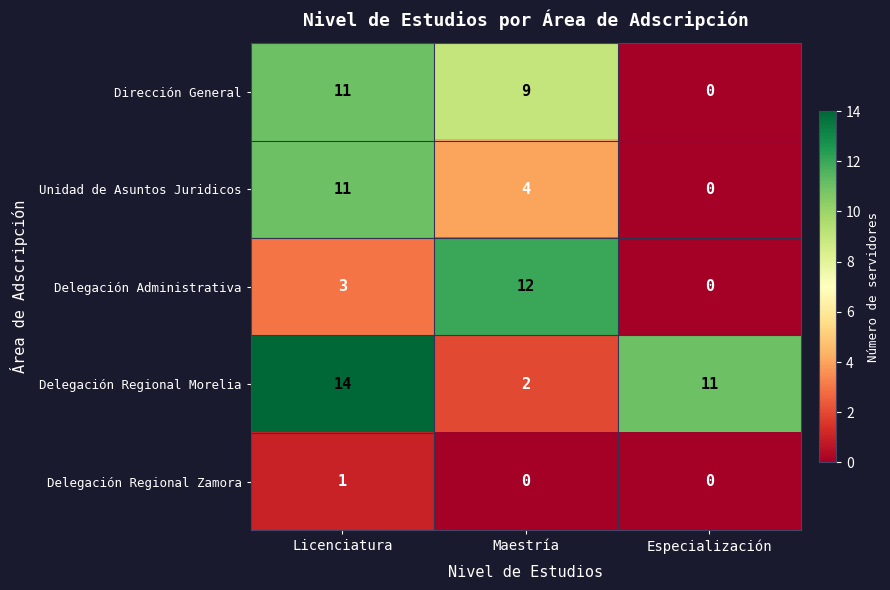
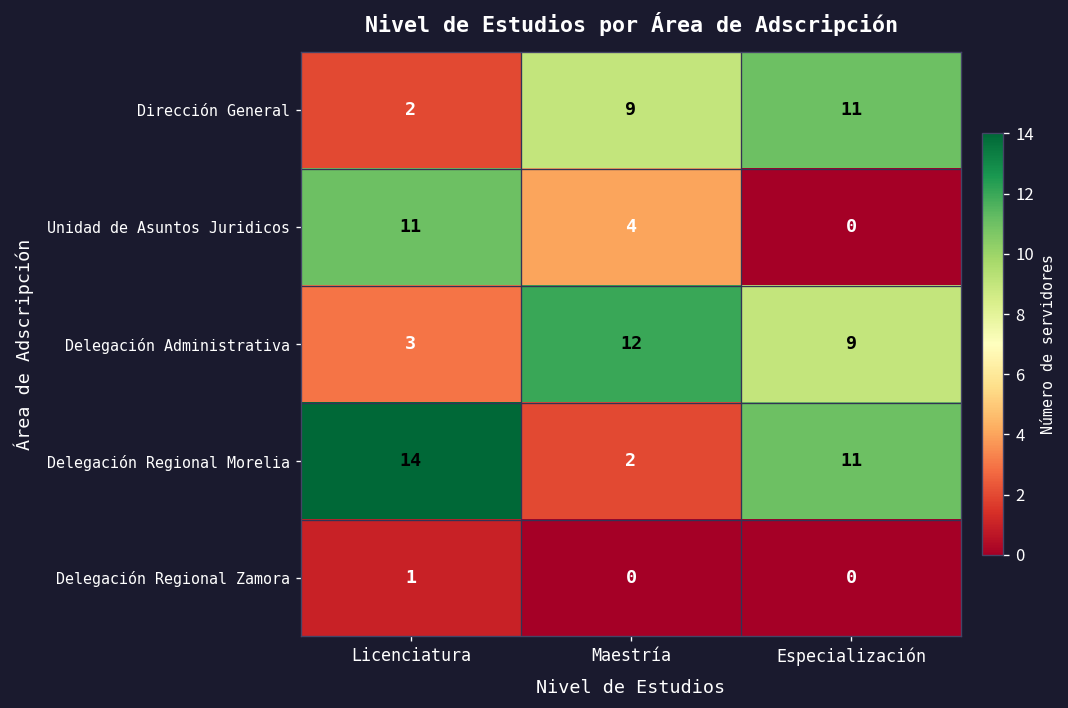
  {
    "Dirección General": {
-     "Licenciatura": 11,
+     "Licenciatura": 2,
      "Maestría": 9,
-     "Especialización": 0
+     "Especialización": 11
    },
    "Unidad de Asuntos Juridicos": {
      "Licenciatura": 11,
      "Maestría": 4,
      "Especialización": 0
    },
    "Delegación Administrativa": {
      "Licenciatura": 3,
      "Maestría": 12,
-     "Especialización": 0
+     "Especialización": 9
    },
    "Delegación Regional Morelia": {
      "Licenciatura": 14,
      "Maestría": 2,
      "Especialización": 11
    },
    "Delegación Regional Zamora": {
      "Licenciatura": 1,
      "Maestría": 0,
      "Especialización": 0
    }
  }
